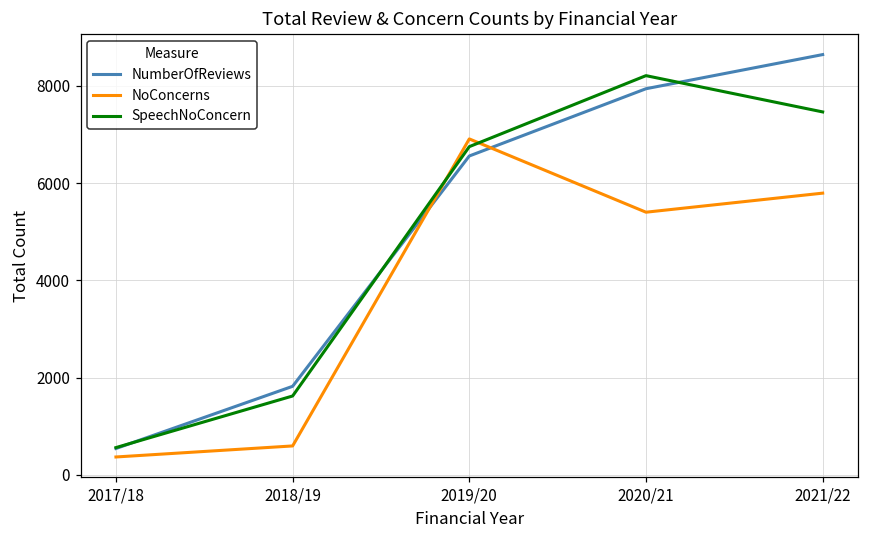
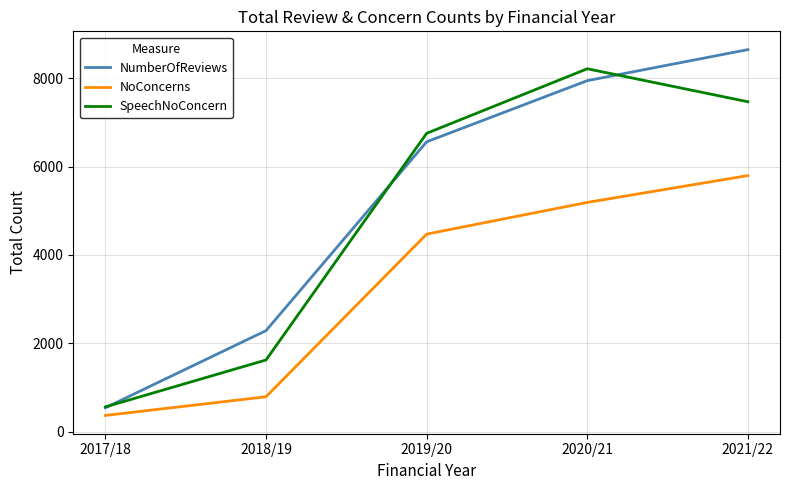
  {
    "NumberOfReviews": {
-     "2018/19": 1800,
+     "2018/19": 2300,
      "2019/20": 6600,
      "2020/21": 7900,
      "2021/22": 8600
    },
    "NoConcerns": {
      "2017/18": 400,
-     "2018/19": 600,
-     "2019/20": 6900,
-     "2020/21": 5400,
+     "2018/19": 800,
+     "2019/20": 4500,
+     "2020/21": 5200,
      "2021/22": 5800
    },
    "SpeechNoConcern": {
      "2018/19": 1600,
      "2019/20": 6800,
      "2020/21": 8200,
      "2021/22": 7500
    }
  }
